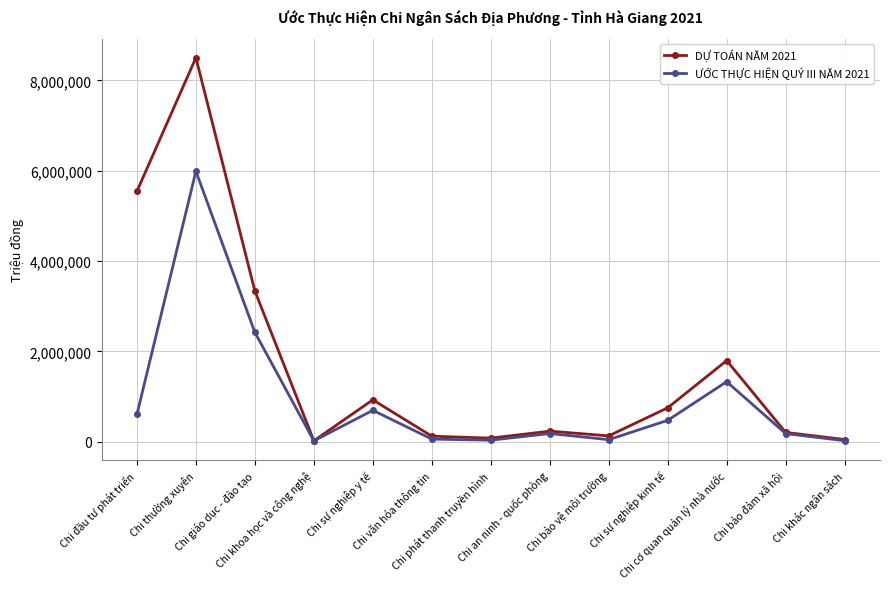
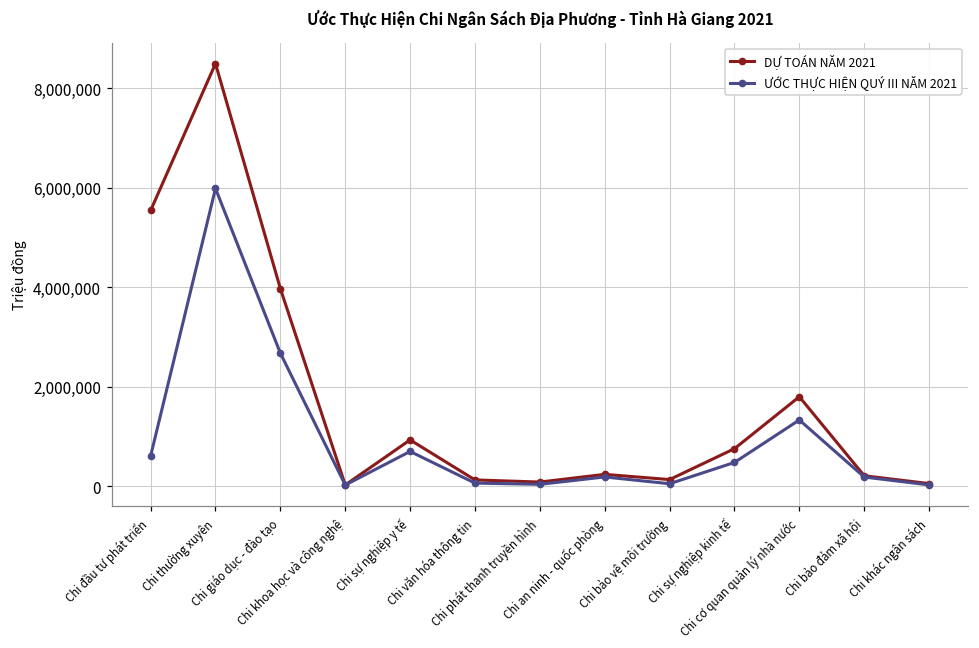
  {
    "DỰ TOÁN NĂM 2021": {
      "Chi đầu tư phát triển": "5,500,000",
      "Chi thường xuyên": "8,500,000",
-     "Chi giáo dục - đào tạo": "3,300,000",
+     "Chi giáo dục - đào tạo": "4,000,000",
      "Chi sự nghiệp y tế": "900,000",
      "Chi văn hóa thông tin": "100,000",
      "Chi bảo vệ môi trường": "100,000",
      "Chi sự nghiệp kinh tế": "800,000",
      "Chi cơ quan quản lý nhà nước": "1,800,000"
    },
    "ƯỚC THỰC HIỆN QUÝ III NĂM 2021": {
      "Chi đầu tư phát triển": "600,000",
      "Chi thường xuyên": "6,000,000",
-     "Chi giáo dục - đào tạo": "2,400,000",
+     "Chi giáo dục - đào tạo": "2,700,000",
      "Chi sự nghiệp y tế": "700,000",
      "Chi văn hóa thông tin": "100,000",
      "Chi bảo vệ môi trường": "0",
      "Chi sự nghiệp kinh tế": "500,000",
      "Chi cơ quan quản lý nhà nước": "1,300,000"
    }
  }
